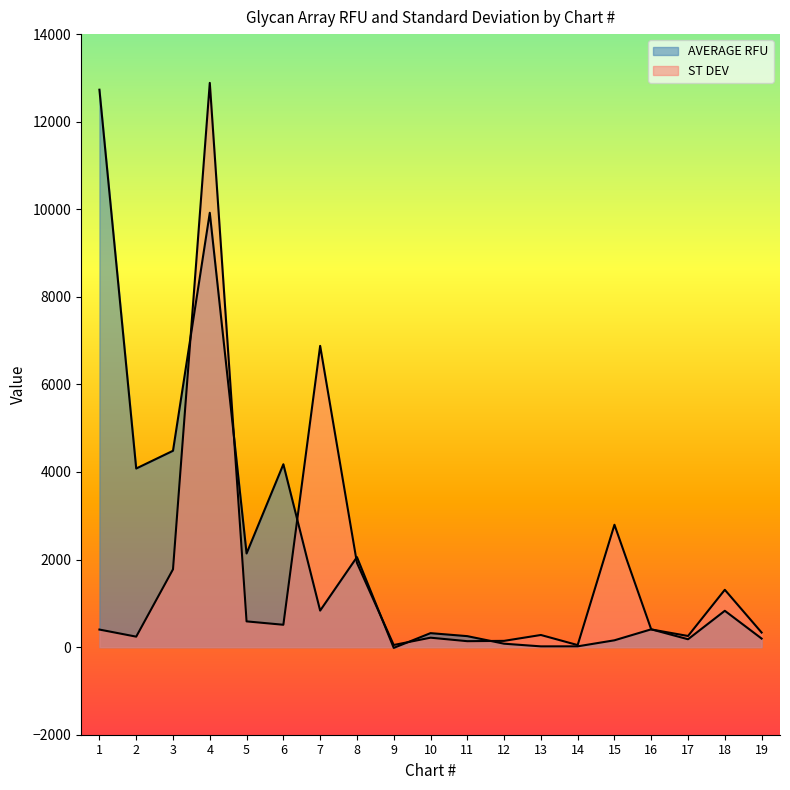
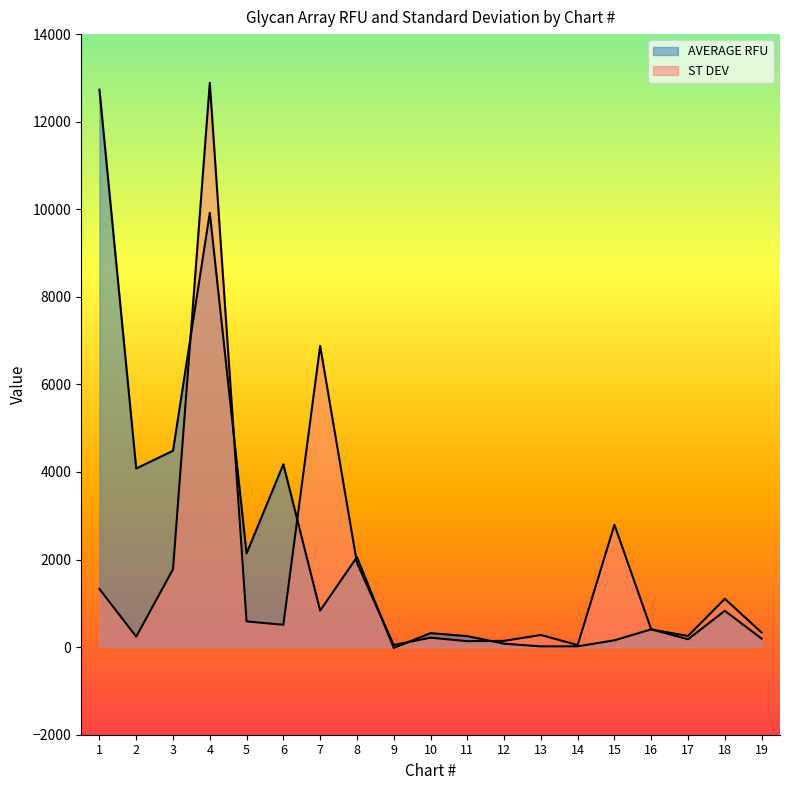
  {
    "ST DEV": {
-     "1": 400,
+     "1": 1300,
      "2": 200,
      "3": 1800,
      "4": 12900,
      "5": 600,
      "6": 500,
      "7": 6900,
      "8": 1900,
      "10": 200,
      "11": 100,
      "12": 100,
      "13": 300,
      "15": 2800,
      "17": 300,
-     "18": 1300,
+     "18": 1100,
      "19": 300
    }
  }
